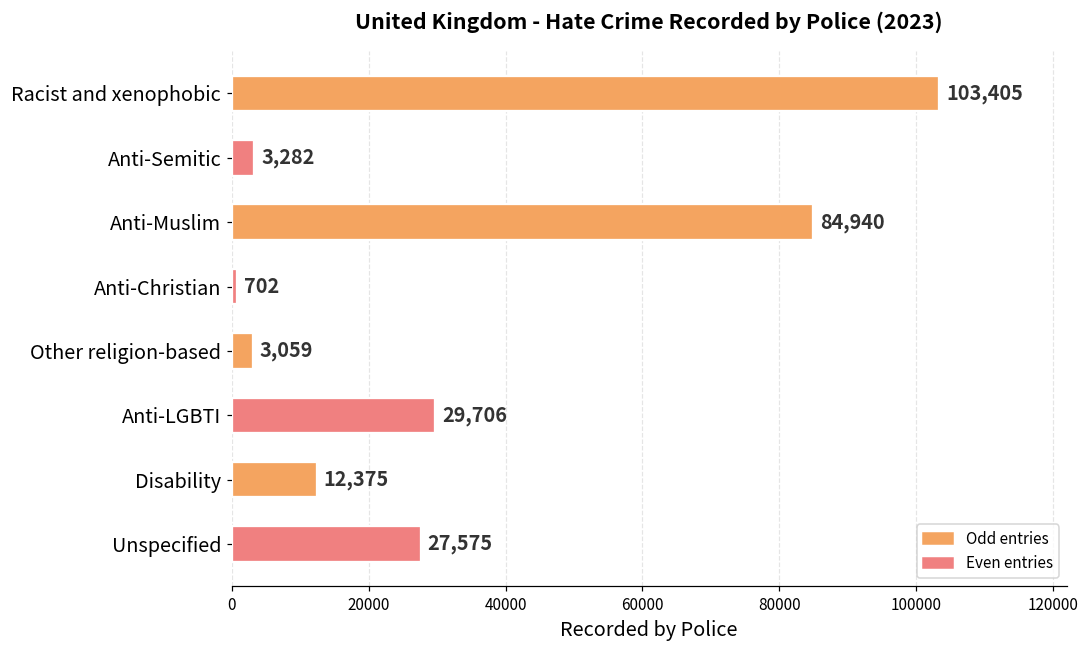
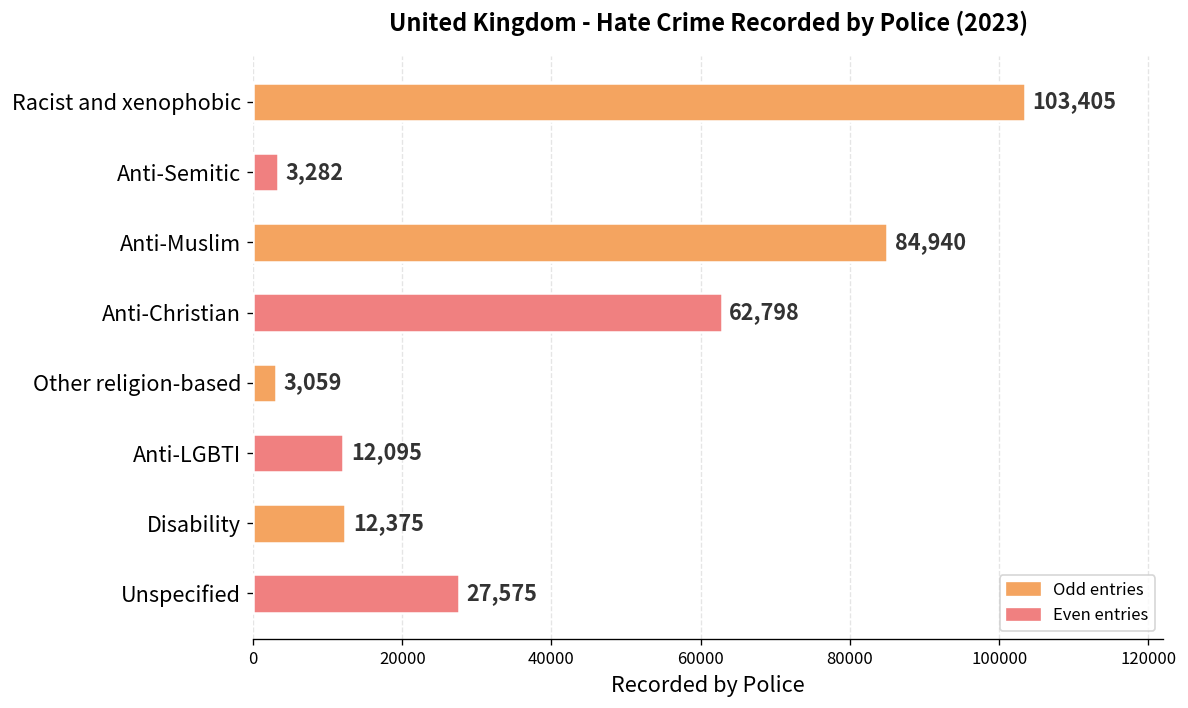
  {
    "Racist and xenophobic": "103,405",
    "Anti-Semitic": "3,282",
    "Anti-Muslim": "84,940",
-   "Anti-Christian": "702",
+   "Anti-Christian": "62,798",
    "Other religion-based": "3,059",
-   "Anti-LGBTI": "29,706",
+   "Anti-LGBTI": "12,095",
    "Disability": "12,375",
    "Unspecified": "27,575"
  }
